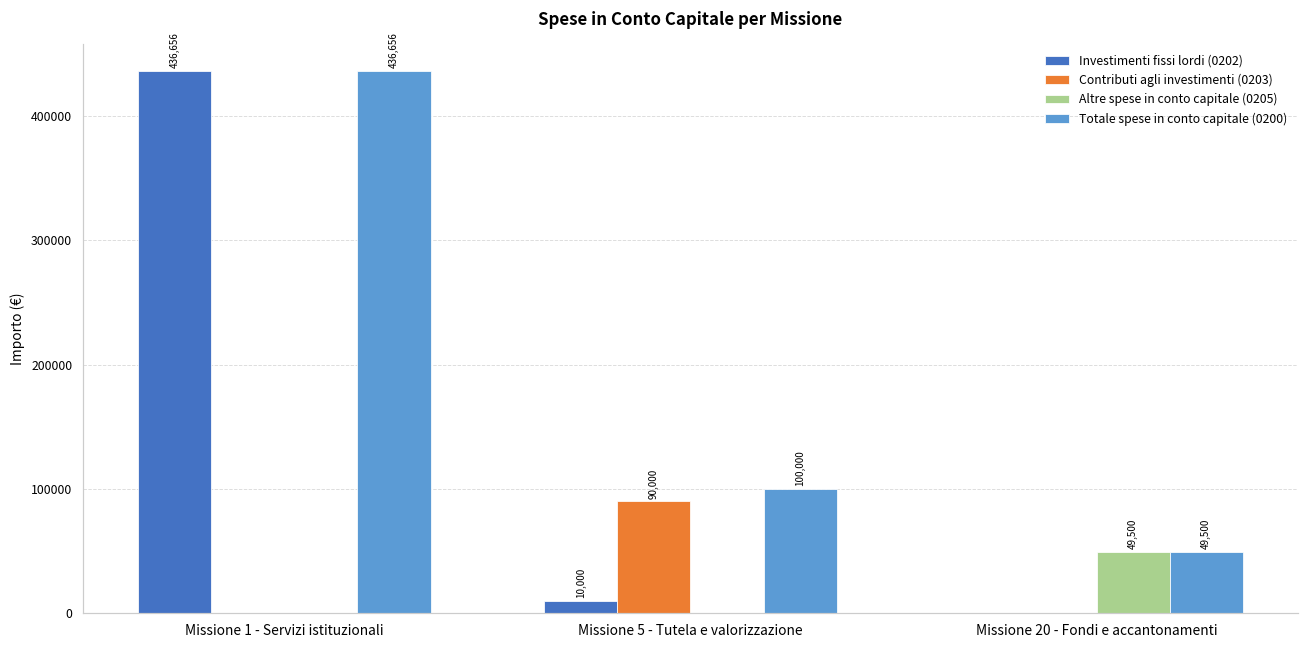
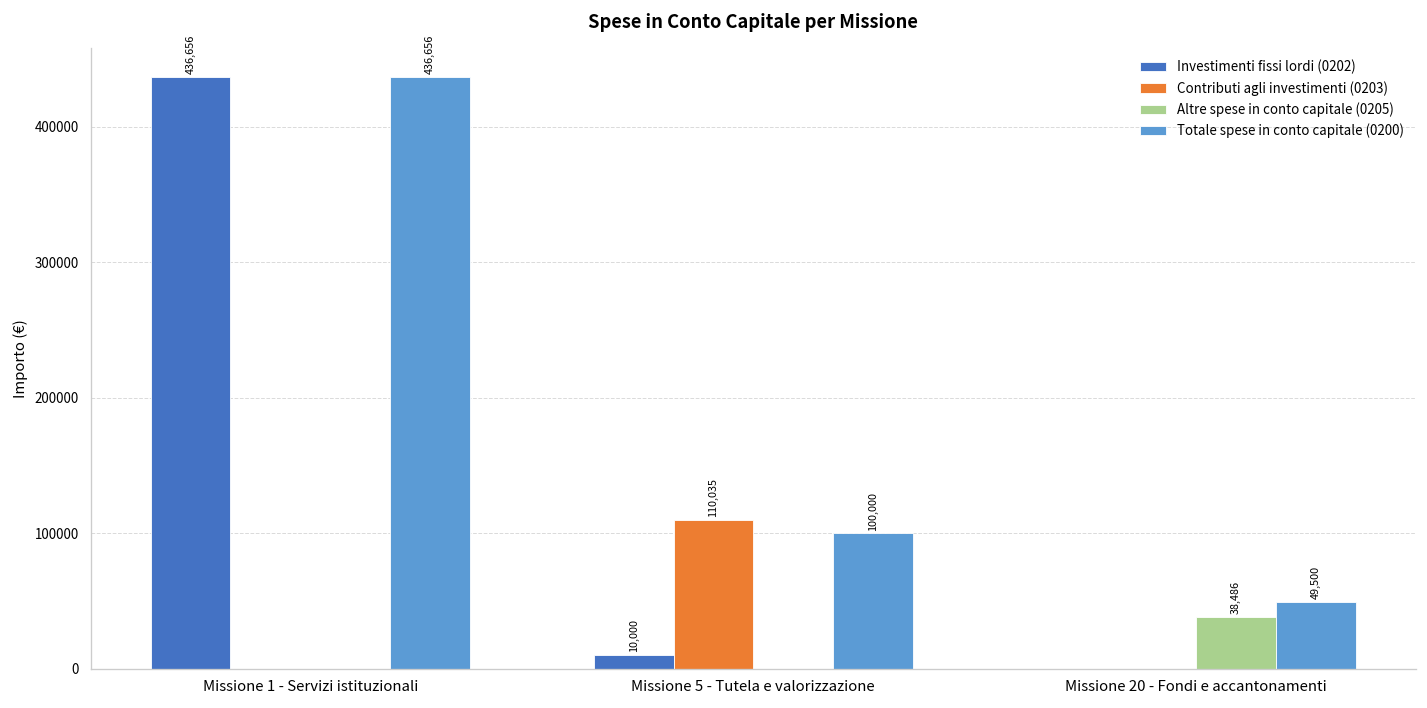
  {
    "Contributi agli investimenti (0203)": {
-     "Missione 5 - Tutela e valorizzazione": "90,000"
+     "Missione 5 - Tutela e valorizzazione": "110,035"
    },
    "Altre spese in conto capitale (0205)": {
-     "Missione 20 - Fondi e accantonamenti": "49,500"
+     "Missione 20 - Fondi e accantonamenti": "38,486"
    }
  }
